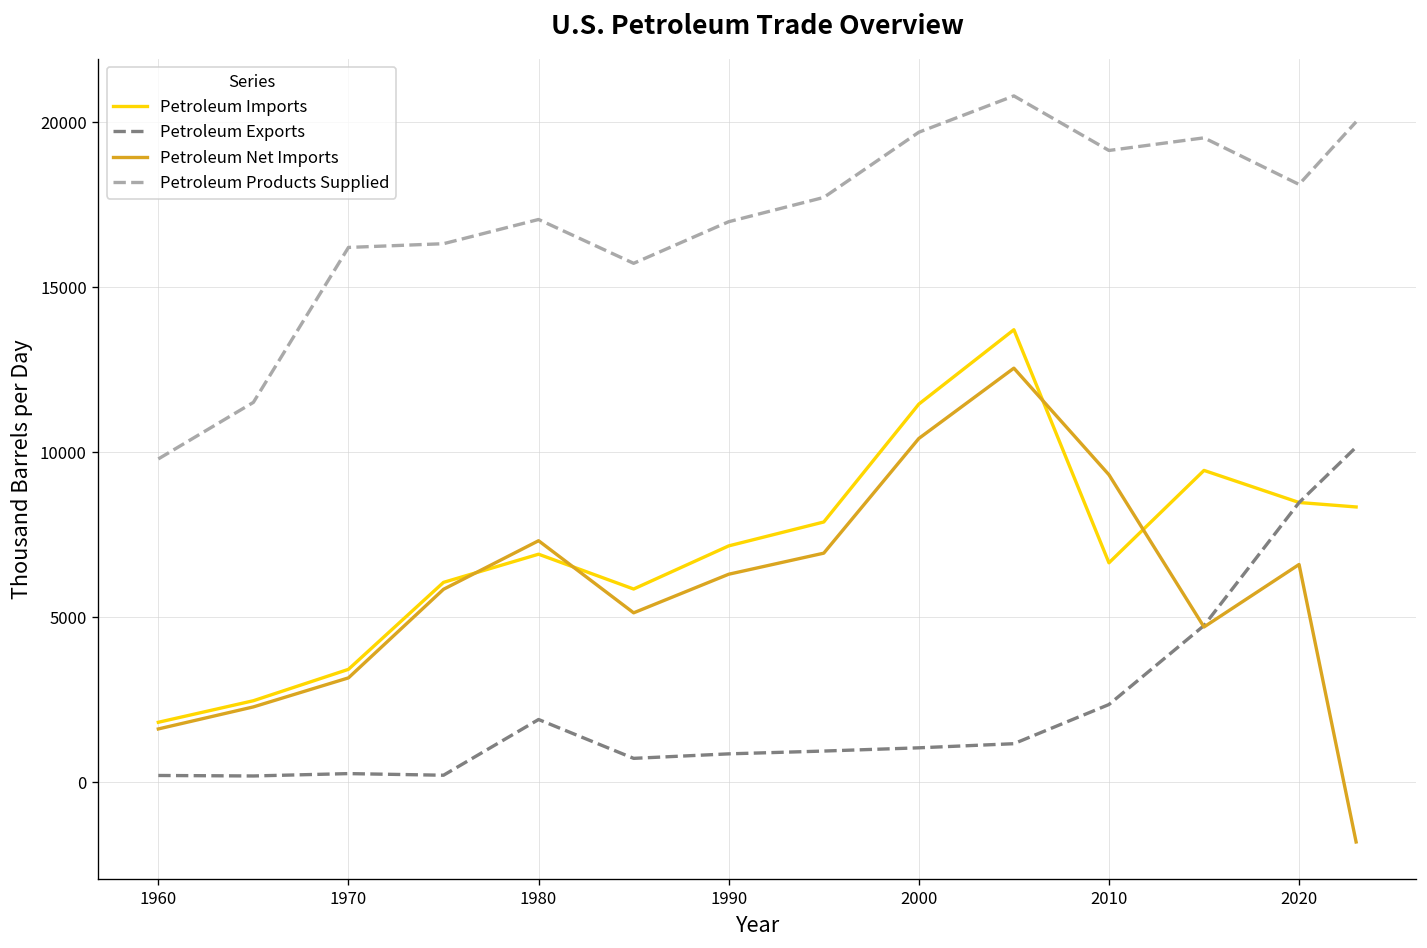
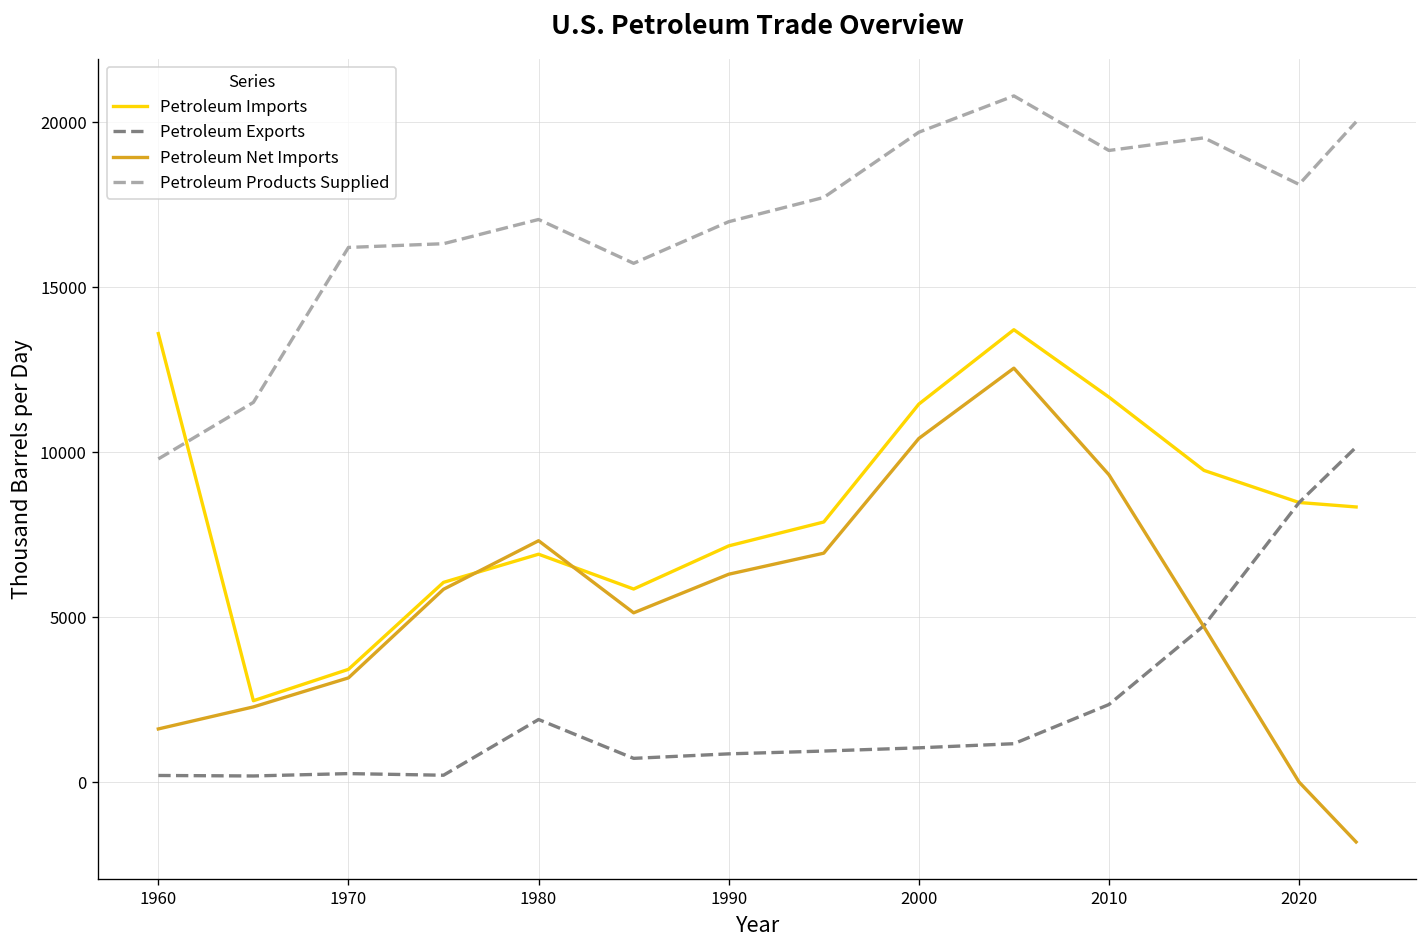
  {
    "Petroleum Imports": {
-     "1960": 1800,
+     "1960": 13600,
      "1970": 3400,
      "1980": 6900,
      "1990": 7200,
      "2000": 11500,
-     "2010": 6600
+     "2010": 11700
    },
    "Petroleum Exports": {
      "1960": 200,
      "1970": 300,
      "1980": 1900,
      "1990": 900,
      "2000": 1000,
      "2010": 2400
    },
    "Petroleum Net Imports": {
      "1960": 1600,
      "1970": 3200,
      "1980": 7300,
      "1990": 6300,
      "2000": 10400,
      "2010": 9300,
-     "2020": 6600
+     "2020": 0
    },
    "Petroleum Products Supplied": {
      "1960": 9800,
      "1970": 16200,
      "1980": 17100,
      "1990": 17000,
      "2000": 19700,
      "2010": 19100,
      "2020": 18100
    }
  }
